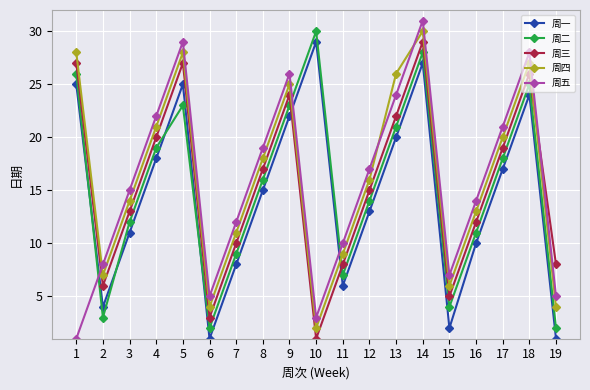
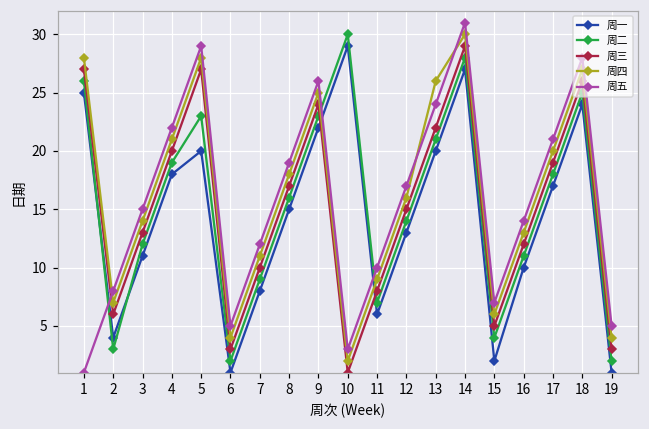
  {
    "周一": {
      "1": 25,
      "2": 4,
      "3": 11,
      "4": 18,
-     "5": 25,
+     "5": 20,
      "6": 1,
      "7": 8,
      "8": 15,
      "9": 22,
      "10": 29,
      "11": 6,
      "12": 13,
      "13": 20,
      "14": 27,
      "15": 2,
      "16": 10,
      "17": 17,
      "18": 24,
      "19": 1
    },
    "周二": {
      "1": 26,
      "2": 3,
      "3": 12,
      "4": 19,
      "5": 23,
      "6": 2,
      "7": 9,
      "8": 16,
      "9": 23,
      "10": 30,
      "11": 7,
      "12": 14,
      "13": 21,
      "14": 28,
      "15": 4,
      "16": 11,
      "17": 18,
      "19": 2
    },
    "周三": {
      "1": 27,
      "2": 6,
      "3": 13,
      "4": 20,
      "5": 27,
      "6": 3,
      "7": 10,
      "8": 17,
      "9": 24,
      "10": 1,
      "11": 8,
      "12": 15,
      "13": 22,
      "14": 29,
      "15": 5,
      "16": 12,
      "17": 19,
-     "19": 8
+     "19": 3
    },
    "周四": {
      "1": 28,
      "2": 7,
      "3": 14,
      "4": 21,
      "5": 28,
      "6": 4,
      "7": 11,
      "8": 18,
      "9": 25,
      "10": 2,
      "11": 9,
      "12": 16,
      "13": 26,
      "14": 30,
      "15": 6,
      "16": 13,
      "17": 20,
      "19": 4
    },
    "周五": {
      "1": 1,
      "2": 8,
      "3": 15,
      "4": 22,
      "5": 29,
      "6": 5,
      "7": 12,
      "8": 19,
      "9": 26,
      "10": 3,
      "11": 10,
      "12": 17,
      "13": 24,
      "14": 31,
      "15": 7,
      "16": 14,
      "17": 21,
      "19": 5
    }
  }
